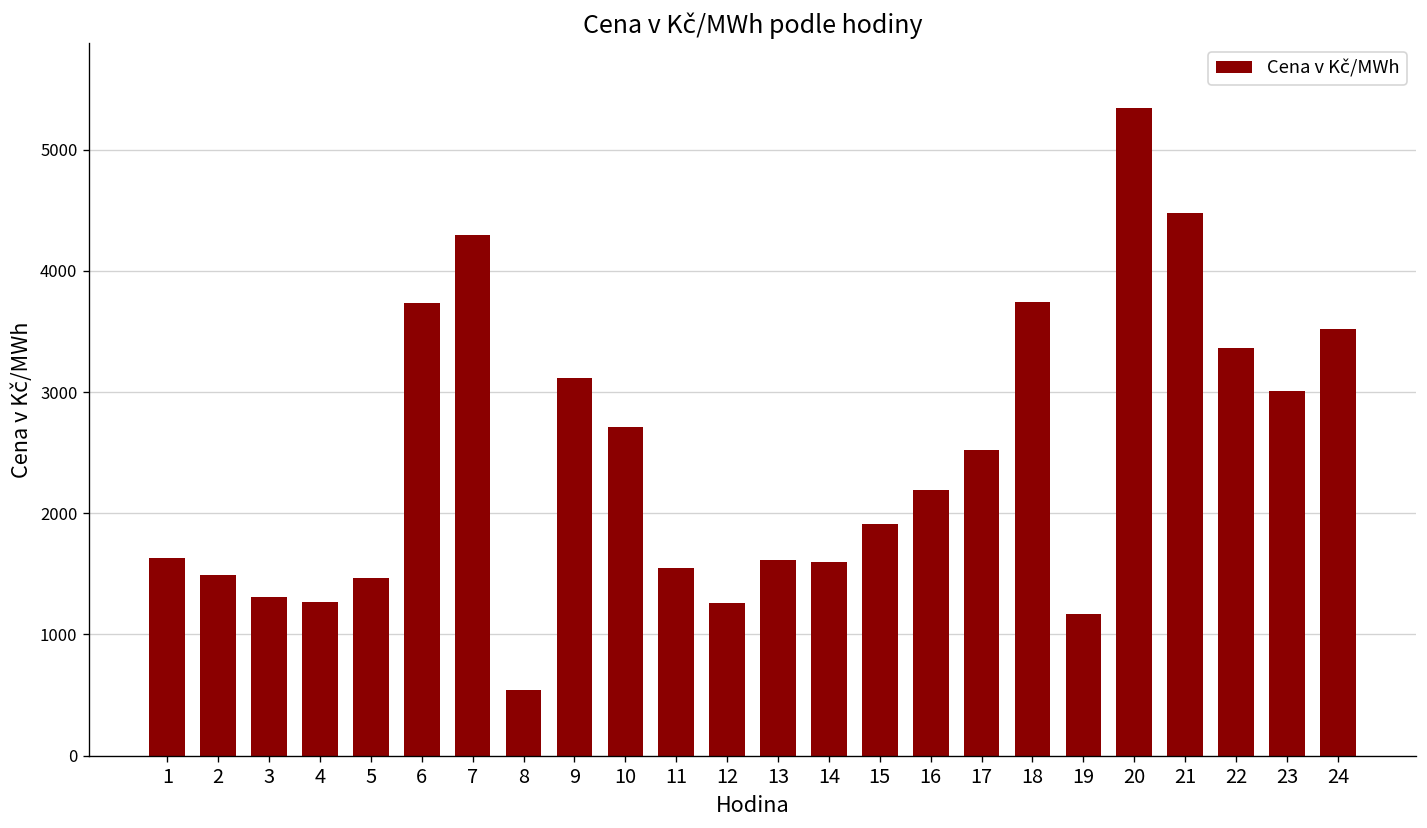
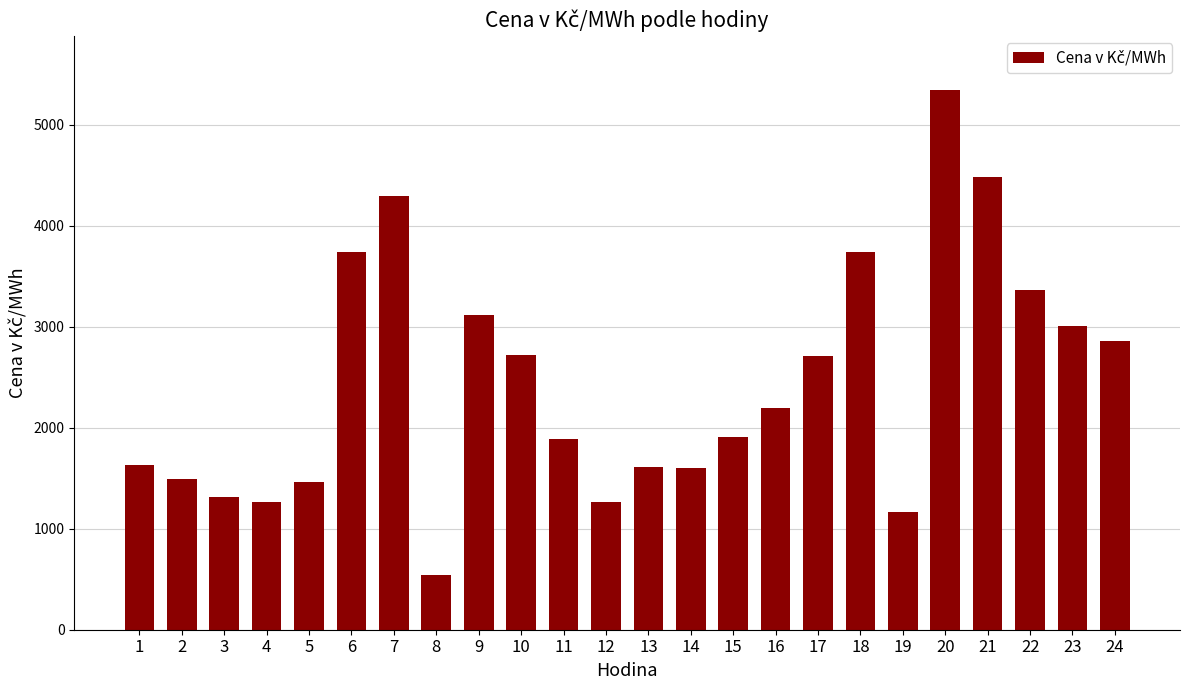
  {
    "1": 1630,
    "2": 1490,
    "3": 1310,
    "4": 1270,
    "5": 1470,
    "6": 3730,
    "7": 4290,
    "8": 540,
    "9": 3110,
    "10": 2720,
-   "11": 1550,
+   "11": 1890,
    "12": 1260,
    "13": 1610,
    "14": 1600,
    "15": 1910,
    "16": 2190,
-   "17": 2520,
+   "17": 2710,
    "18": 3740,
    "19": 1170,
    "20": 5340,
    "21": 4480,
    "22": 3370,
    "23": 3010,
-   "24": 3520
+   "24": 2860
  }
